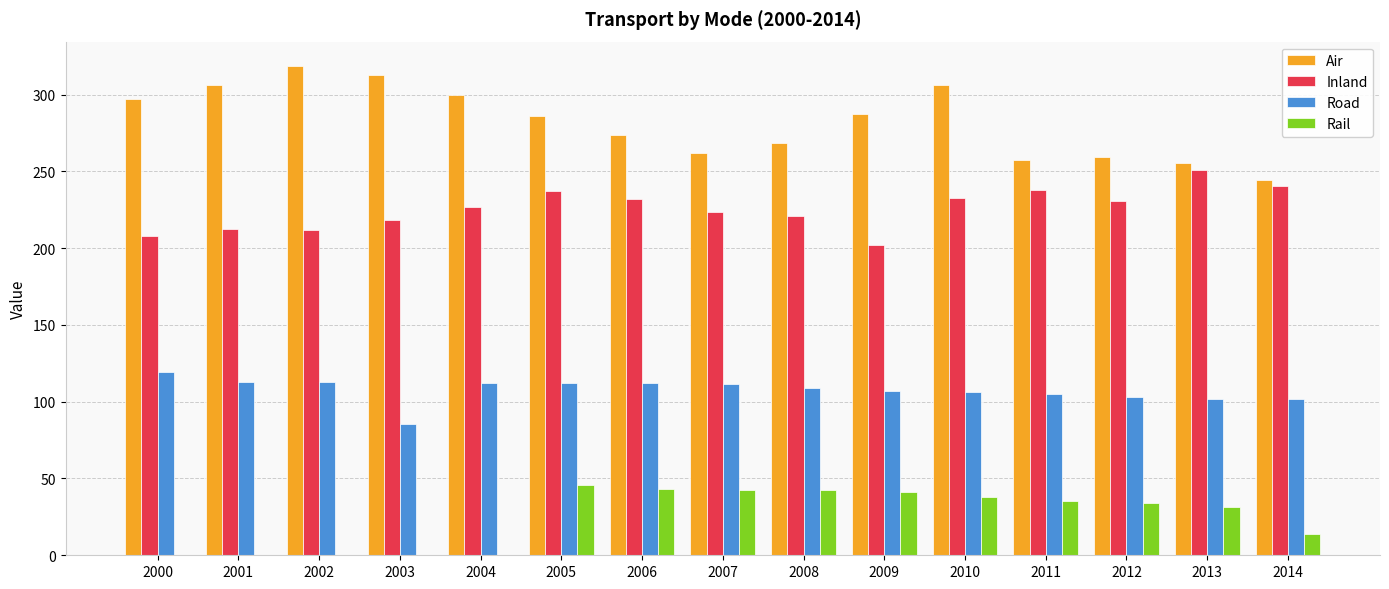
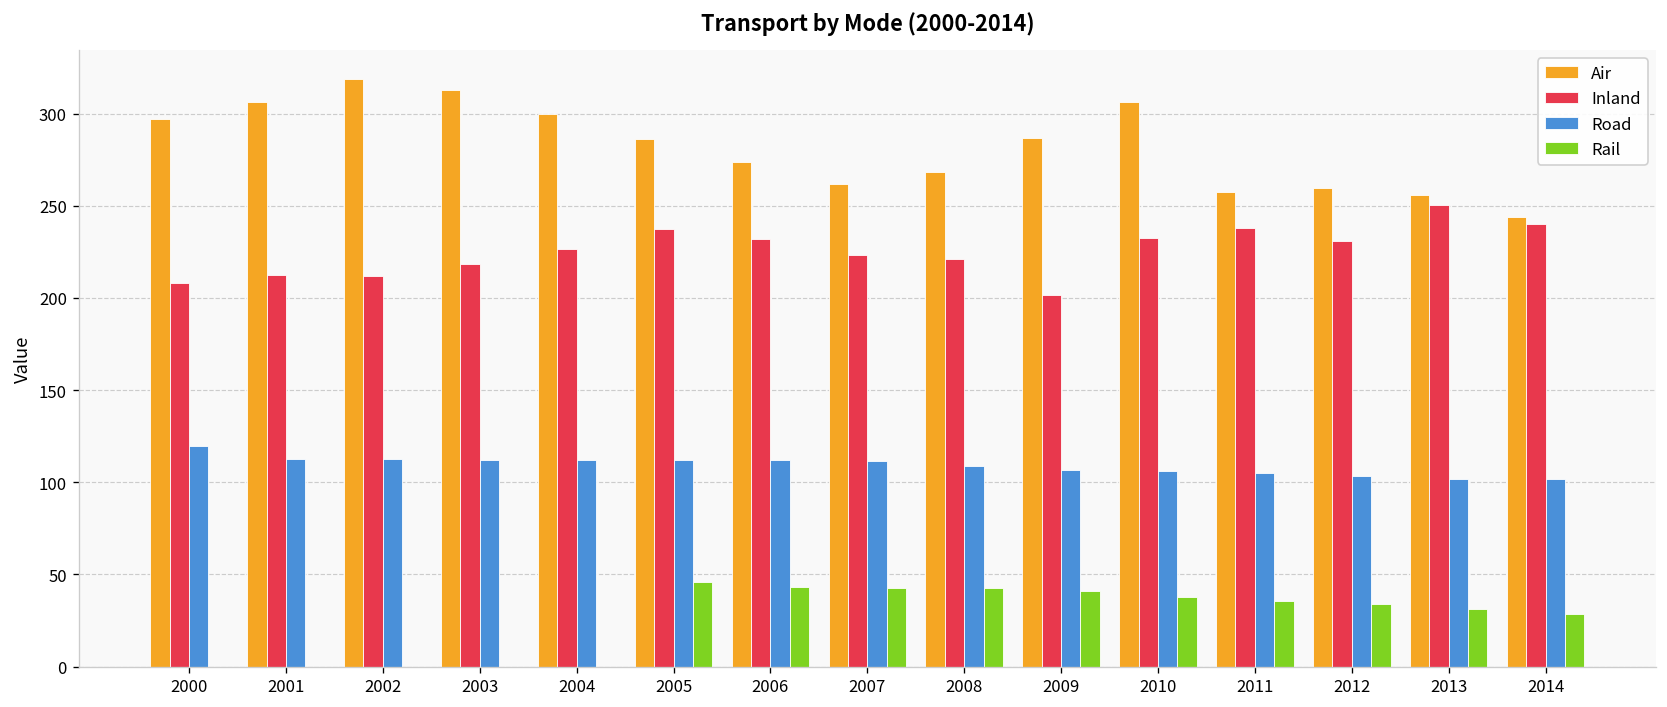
  {
    "Air": {
      "2000": 297,
      "2001": 306,
      "2002": 319,
      "2003": 313,
      "2004": 300,
      "2005": 286,
      "2006": 274,
      "2007": 262,
      "2008": 268,
      "2009": 287,
      "2010": 307,
      "2011": 258,
      "2012": 260,
      "2013": 256,
      "2014": 244
    },
    "Inland": {
      "2000": 208,
      "2001": 212,
      "2002": 212,
      "2003": 218,
      "2004": 227,
      "2005": 238,
      "2006": 232,
      "2007": 224,
      "2008": 221,
      "2009": 202,
      "2010": 233,
      "2011": 238,
      "2012": 231,
      "2013": 251,
      "2014": 240
    },
    "Road": {
      "2000": 119,
      "2001": 113,
      "2002": 113,
-     "2003": 85,
+     "2003": 112,
      "2004": 112,
      "2005": 112,
      "2006": 112,
      "2007": 112,
      "2008": 109,
      "2009": 107,
      "2010": 106,
      "2011": 105,
      "2012": 103,
      "2013": 102,
      "2014": 102
    },
    "Rail": {
      "2000": 0,
      "2001": 0,
      "2002": 0,
      "2003": 0,
      "2004": 0,
      "2005": 46,
      "2006": 43,
      "2007": 43,
      "2008": 43,
      "2009": 41,
      "2010": 38,
      "2011": 35,
      "2012": 34,
      "2013": 31,
-     "2014": 14
+     "2014": 28
    }
  }
